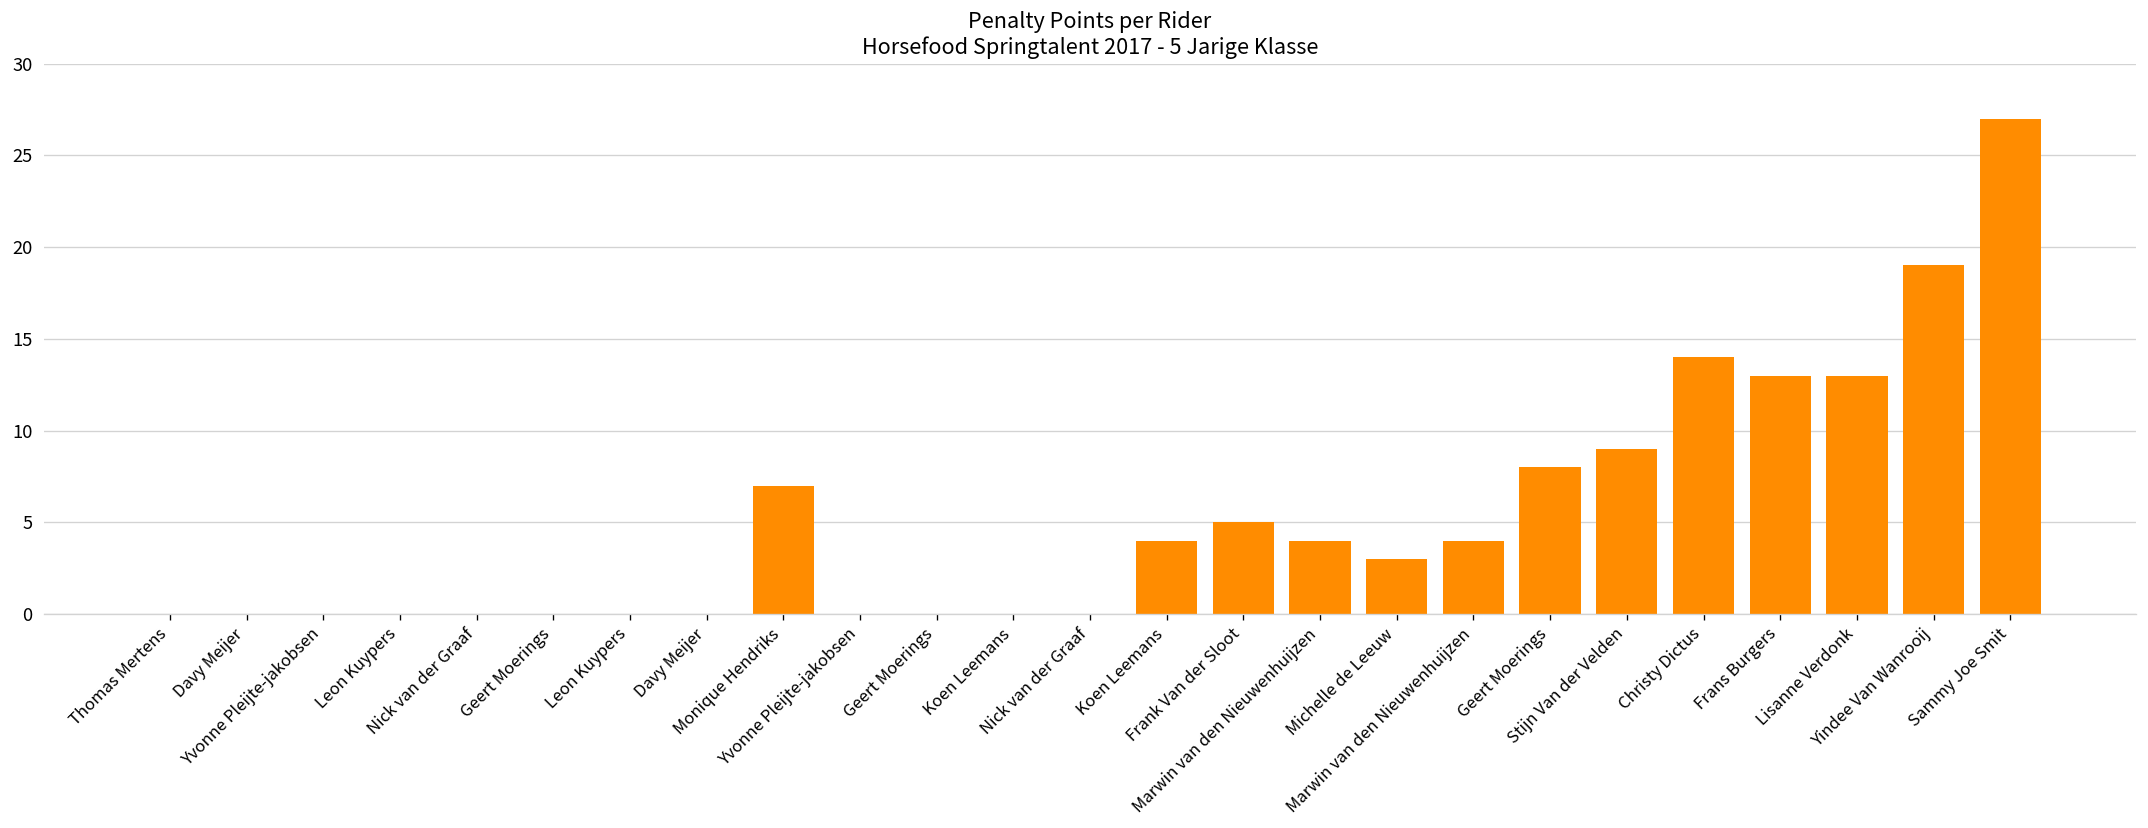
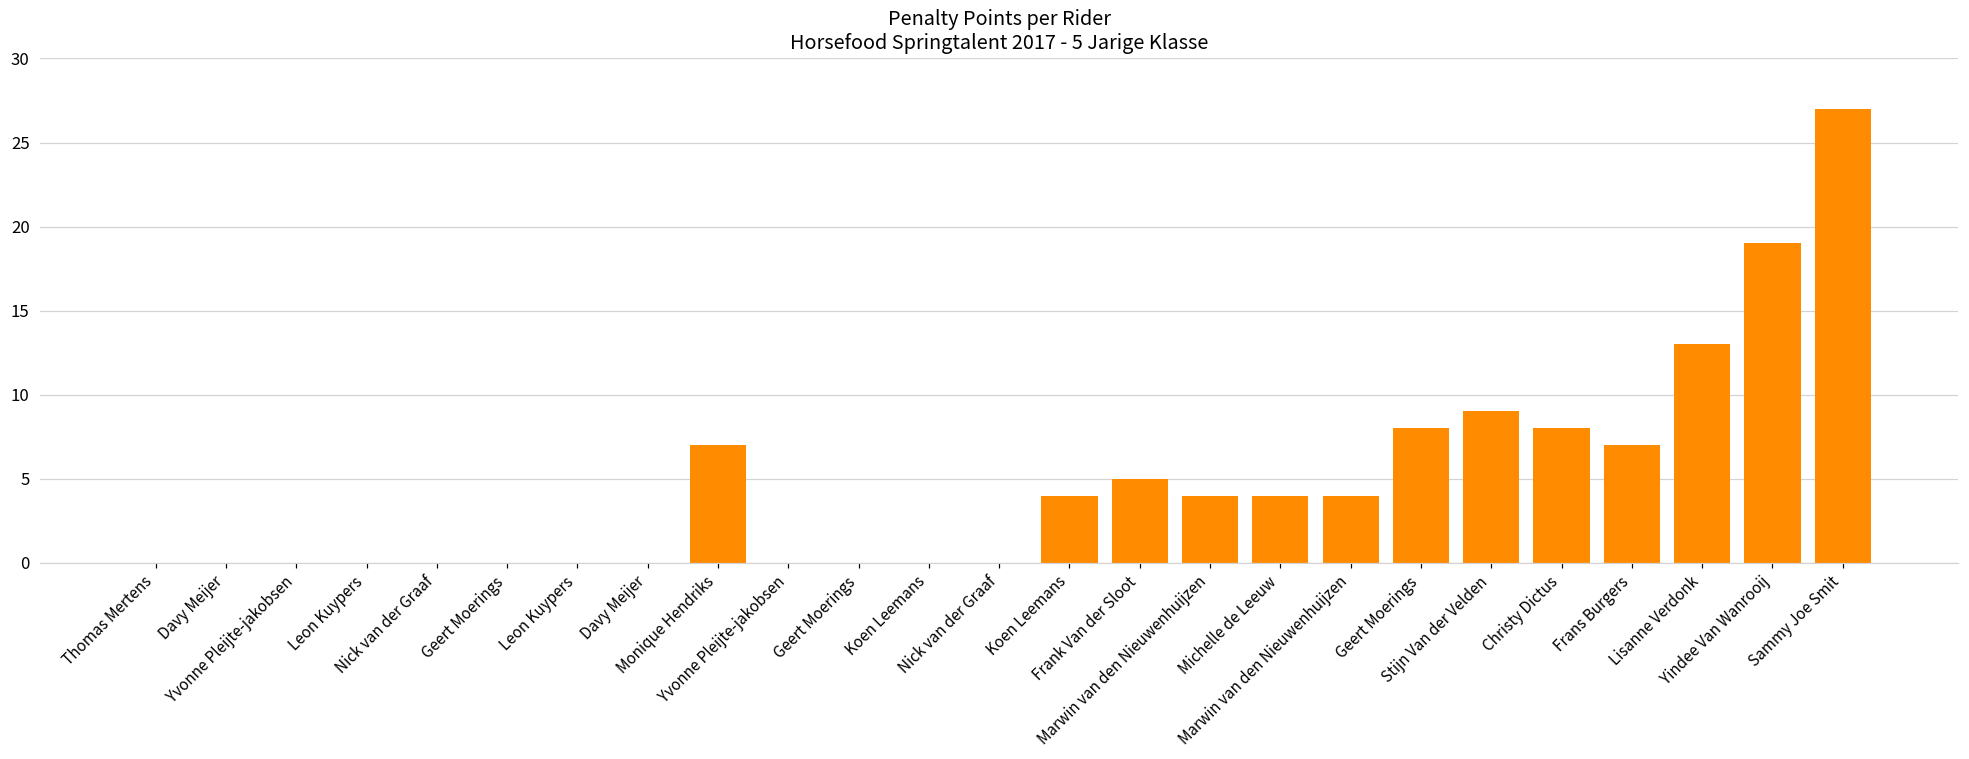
  {
    "Thomas Mertens": 0,
    "Monique Hendriks": 7,
    "Frank Van der Sloot": 5,
-   "Michelle de Leeuw": 3,
+   "Michelle de Leeuw": 4,
    "Stijn Van der Velden": 9,
-   "Christy Dictus": 14,
-   "Frans Burgers": 13,
+   "Christy Dictus": 8,
+   "Frans Burgers": 7,
    "Lisanne Verdonk": 13,
    "Yindee Van Wanrooij": 19,
    "Sammy Joe Smit": 27
  }
